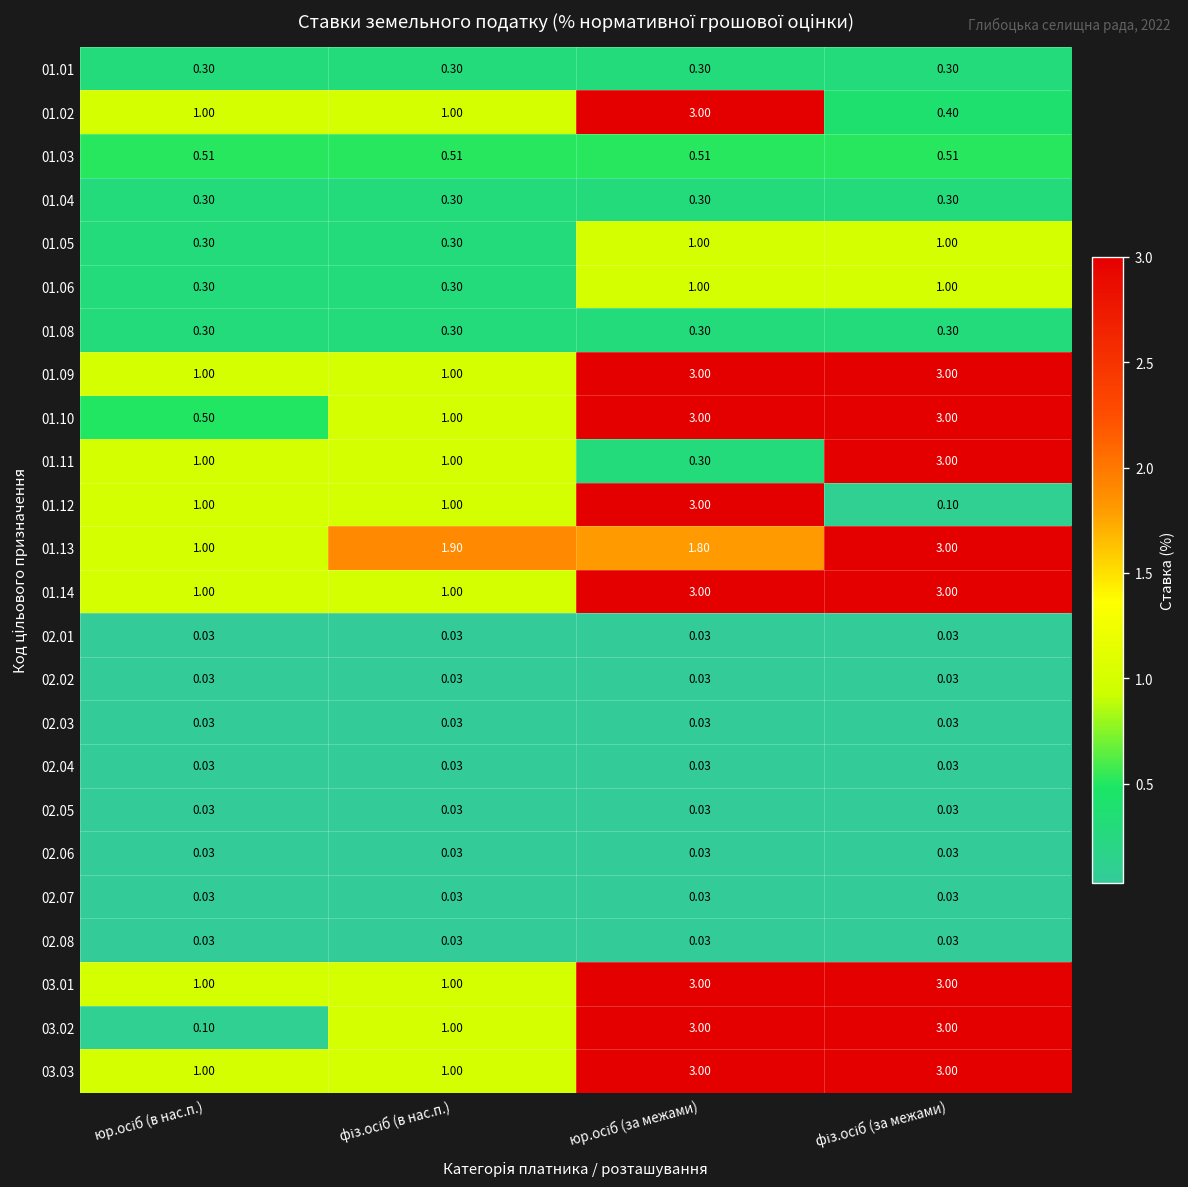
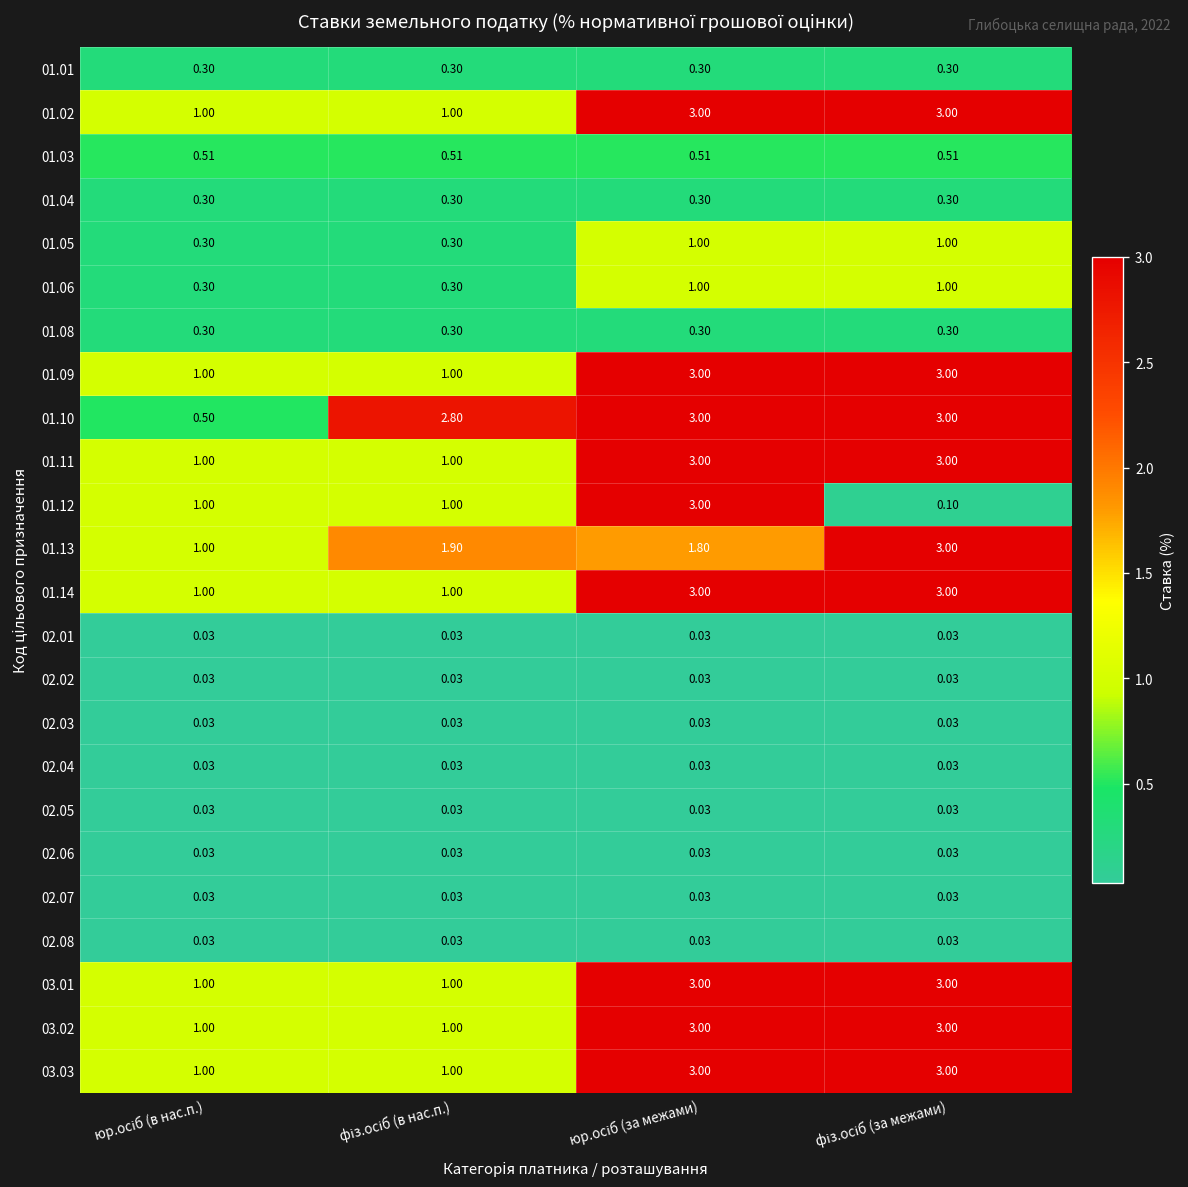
  {
    "01.01": {
      "юр.осіб (в нас.п.)": 0.30,
      "фіз.осіб (в нас.п.)": 0.30,
      "юр.осіб (за межами)": 0.30,
      "фіз.осіб (за межами)": 0.30
    },
    "01.02": {
      "юр.осіб (в нас.п.)": 1.00,
      "фіз.осіб (в нас.п.)": 1.00,
      "юр.осіб (за межами)": 3.00,
-     "фіз.осіб (за межами)": 0.40
+     "фіз.осіб (за межами)": 3.00
    },
    "01.03": {
      "юр.осіб (в нас.п.)": 0.51,
      "фіз.осіб (в нас.п.)": 0.51,
      "юр.осіб (за межами)": 0.51,
      "фіз.осіб (за межами)": 0.51
    },
    "01.04": {
      "юр.осіб (в нас.п.)": 0.30,
      "фіз.осіб (в нас.п.)": 0.30,
      "юр.осіб (за межами)": 0.30,
      "фіз.осіб (за межами)": 0.30
    },
    "01.05": {
      "юр.осіб (в нас.п.)": 0.30,
      "фіз.осіб (в нас.п.)": 0.30,
      "юр.осіб (за межами)": 1.00,
      "фіз.осіб (за межами)": 1.00
    },
    "01.06": {
      "юр.осіб (в нас.п.)": 0.30,
      "фіз.осіб (в нас.п.)": 0.30,
      "юр.осіб (за межами)": 1.00,
      "фіз.осіб (за межами)": 1.00
    },
    "01.08": {
      "юр.осіб (в нас.п.)": 0.30,
      "фіз.осіб (в нас.п.)": 0.30,
      "юр.осіб (за межами)": 0.30,
      "фіз.осіб (за межами)": 0.30
    },
    "01.09": {
      "юр.осіб (в нас.п.)": 1.00,
      "фіз.осіб (в нас.п.)": 1.00,
      "юр.осіб (за межами)": 3.00,
      "фіз.осіб (за межами)": 3.00
    },
    "01.10": {
      "юр.осіб (в нас.п.)": 0.50,
-     "фіз.осіб (в нас.п.)": 1.00,
+     "фіз.осіб (в нас.п.)": 2.80,
      "юр.осіб (за межами)": 3.00,
      "фіз.осіб (за межами)": 3.00
    },
    "01.11": {
      "юр.осіб (в нас.п.)": 1.00,
      "фіз.осіб (в нас.п.)": 1.00,
-     "юр.осіб (за межами)": 0.30,
+     "юр.осіб (за межами)": 3.00,
      "фіз.осіб (за межами)": 3.00
    },
    "01.12": {
      "юр.осіб (в нас.п.)": 1.00,
      "фіз.осіб (в нас.п.)": 1.00,
      "юр.осіб (за межами)": 3.00,
      "фіз.осіб (за межами)": 0.10
    },
    "01.13": {
      "юр.осіб (в нас.п.)": 1.00,
      "фіз.осіб (в нас.п.)": 1.90,
      "юр.осіб (за межами)": 1.80,
      "фіз.осіб (за межами)": 3.00
    },
    "01.14": {
      "юр.осіб (в нас.п.)": 1.00,
      "фіз.осіб (в нас.п.)": 1.00,
      "юр.осіб (за межами)": 3.00,
      "фіз.осіб (за межами)": 3.00
    },
    "02.01": {
      "юр.осіб (в нас.п.)": 0.03,
      "фіз.осіб (в нас.п.)": 0.03,
      "юр.осіб (за межами)": 0.03,
      "фіз.осіб (за межами)": 0.03
    },
    "02.02": {
      "юр.осіб (в нас.п.)": 0.03,
      "фіз.осіб (в нас.п.)": 0.03,
      "юр.осіб (за межами)": 0.03,
      "фіз.осіб (за межами)": 0.03
    },
    "02.03": {
      "юр.осіб (в нас.п.)": 0.03,
      "фіз.осіб (в нас.п.)": 0.03,
      "юр.осіб (за межами)": 0.03,
      "фіз.осіб (за межами)": 0.03
    },
    "02.04": {
      "юр.осіб (в нас.п.)": 0.03,
      "фіз.осіб (в нас.п.)": 0.03,
      "юр.осіб (за межами)": 0.03,
      "фіз.осіб (за межами)": 0.03
    },
    "02.05": {
      "юр.осіб (в нас.п.)": 0.03,
      "фіз.осіб (в нас.п.)": 0.03,
      "юр.осіб (за межами)": 0.03,
      "фіз.осіб (за межами)": 0.03
    },
    "02.06": {
      "юр.осіб (в нас.п.)": 0.03,
      "фіз.осіб (в нас.п.)": 0.03,
      "юр.осіб (за межами)": 0.03,
      "фіз.осіб (за межами)": 0.03
    },
    "02.07": {
      "юр.осіб (в нас.п.)": 0.03,
      "фіз.осіб (в нас.п.)": 0.03,
      "юр.осіб (за межами)": 0.03,
      "фіз.осіб (за межами)": 0.03
    },
    "02.08": {
      "юр.осіб (в нас.п.)": 0.03,
      "фіз.осіб (в нас.п.)": 0.03,
      "юр.осіб (за межами)": 0.03,
      "фіз.осіб (за межами)": 0.03
    },
    "03.01": {
      "юр.осіб (в нас.п.)": 1.00,
      "фіз.осіб (в нас.п.)": 1.00,
      "юр.осіб (за межами)": 3.00,
      "фіз.осіб (за межами)": 3.00
    },
    "03.02": {
-     "юр.осіб (в нас.п.)": 0.10,
+     "юр.осіб (в нас.п.)": 1.00,
      "фіз.осіб (в нас.п.)": 1.00,
      "юр.осіб (за межами)": 3.00,
      "фіз.осіб (за межами)": 3.00
    },
    "03.03": {
      "юр.осіб (в нас.п.)": 1.00,
      "фіз.осіб (в нас.п.)": 1.00,
      "юр.осіб (за межами)": 3.00,
      "фіз.осіб (за межами)": 3.00
    }
  }
